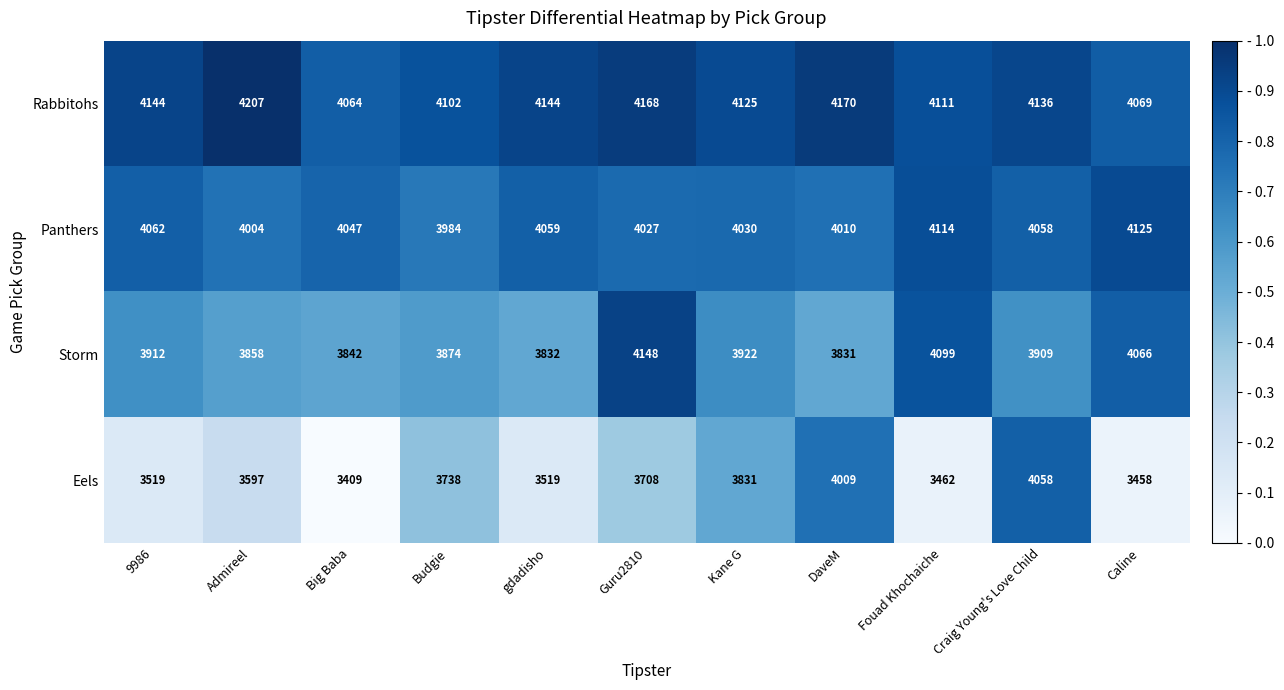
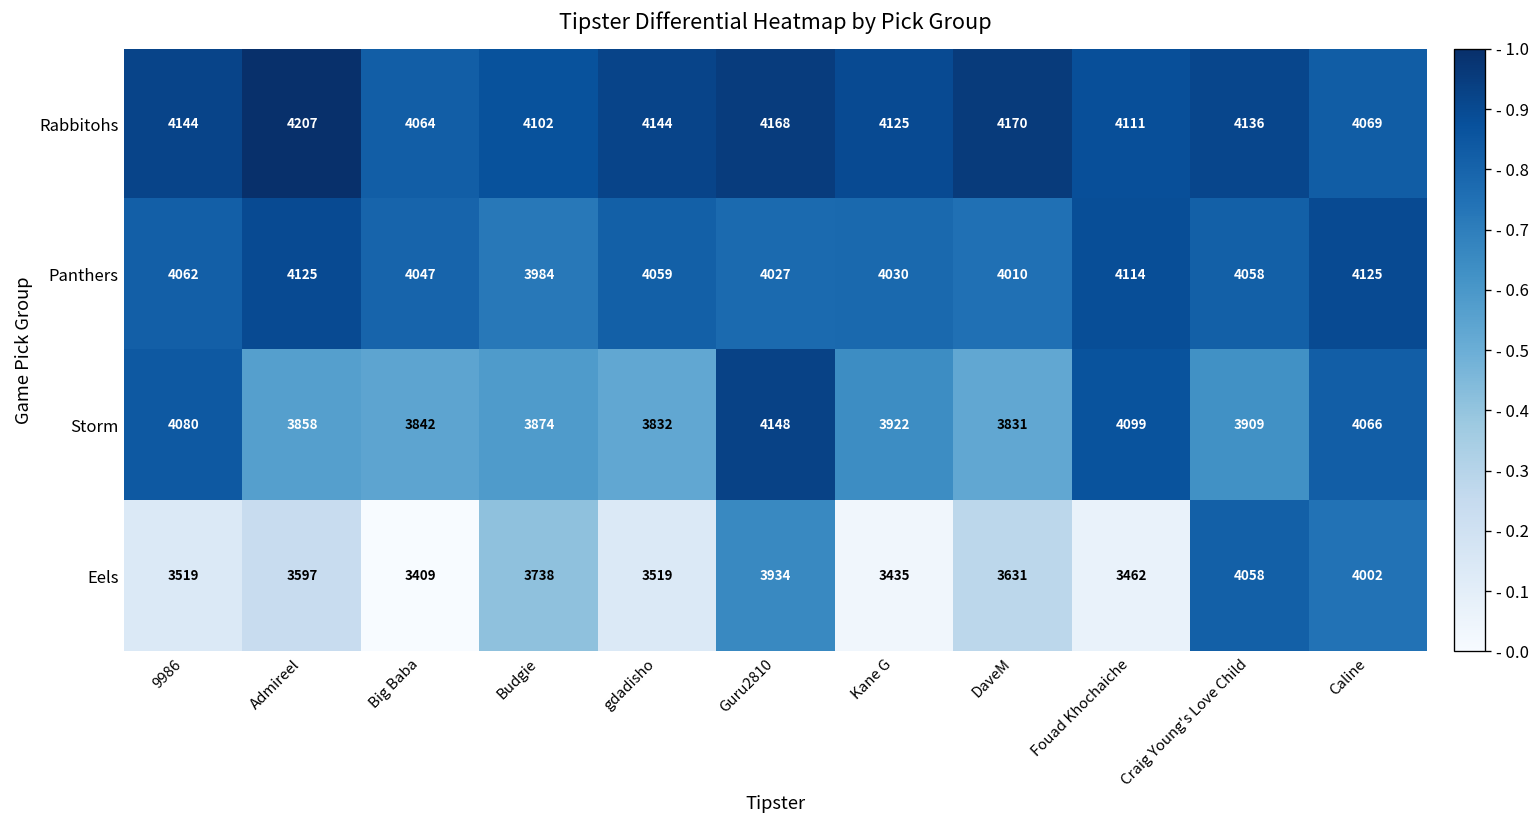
  {
    "Rabbitohs": {
      "9986": 4144,
      "Admireel": 4207,
      "Big Baba": 4064,
      "Budgie": 4102,
      "gdadisho": 4144,
      "Guru2810": 4168,
      "Kane G": 4125,
      "DaveM": 4170,
      "Fouad Khochaiche": 4111,
      "Craig Young's Love Child": 4136,
      "Caline": 4069
    },
    "Panthers": {
      "9986": 4062,
-     "Admireel": 4004,
+     "Admireel": 4125,
      "Big Baba": 4047,
      "Budgie": 3984,
      "gdadisho": 4059,
      "Guru2810": 4027,
      "Kane G": 4030,
      "DaveM": 4010,
      "Fouad Khochaiche": 4114,
      "Craig Young's Love Child": 4058,
      "Caline": 4125
    },
    "Storm": {
-     "9986": 3912,
+     "9986": 4080,
      "Admireel": 3858,
      "Big Baba": 3842,
      "Budgie": 3874,
      "gdadisho": 3832,
      "Guru2810": 4148,
      "Kane G": 3922,
      "DaveM": 3831,
      "Fouad Khochaiche": 4099,
      "Craig Young's Love Child": 3909,
      "Caline": 4066
    },
    "Eels": {
      "9986": 3519,
      "Admireel": 3597,
      "Big Baba": 3409,
      "Budgie": 3738,
      "gdadisho": 3519,
-     "Guru2810": 3708,
-     "Kane G": 3831,
-     "DaveM": 4009,
+     "Guru2810": 3934,
+     "Kane G": 3435,
+     "DaveM": 3631,
      "Fouad Khochaiche": 3462,
      "Craig Young's Love Child": 4058,
-     "Caline": 3458
+     "Caline": 4002
    }
  }
